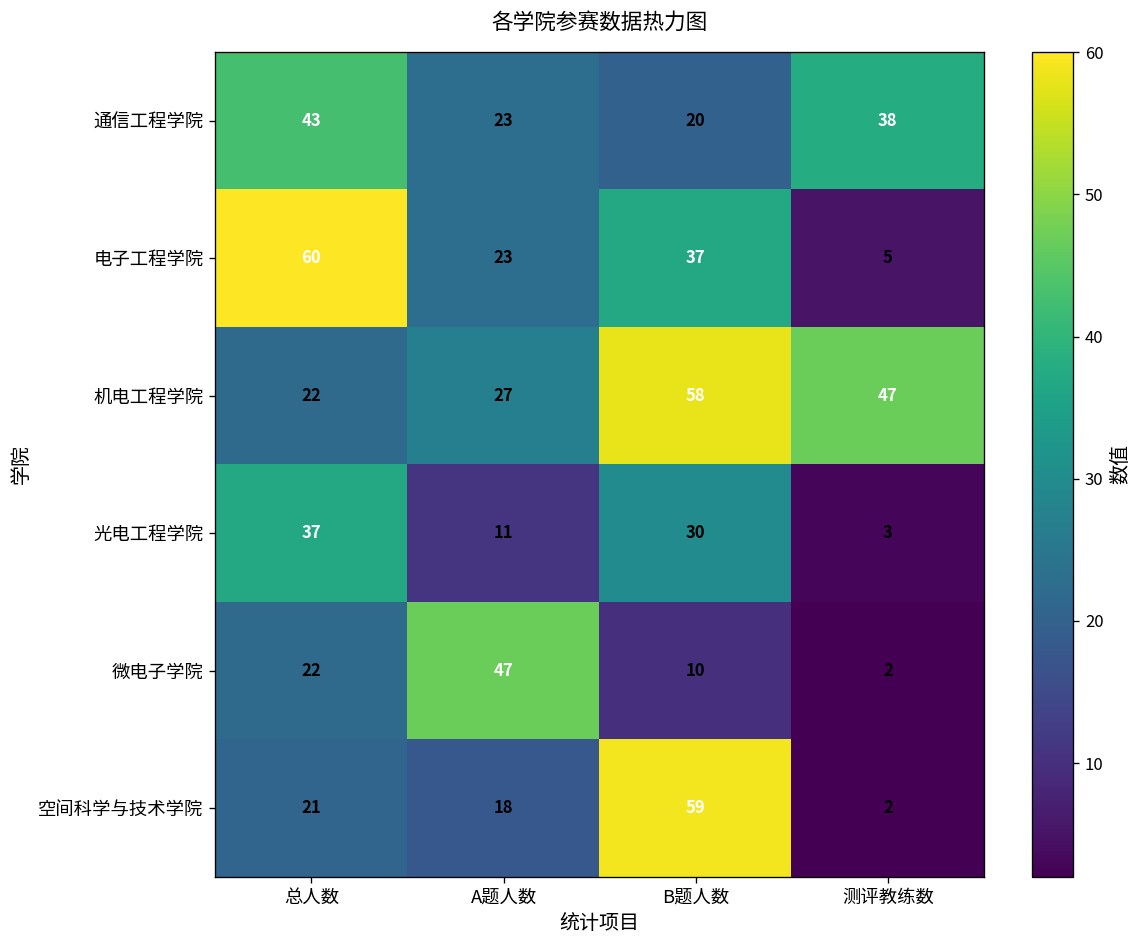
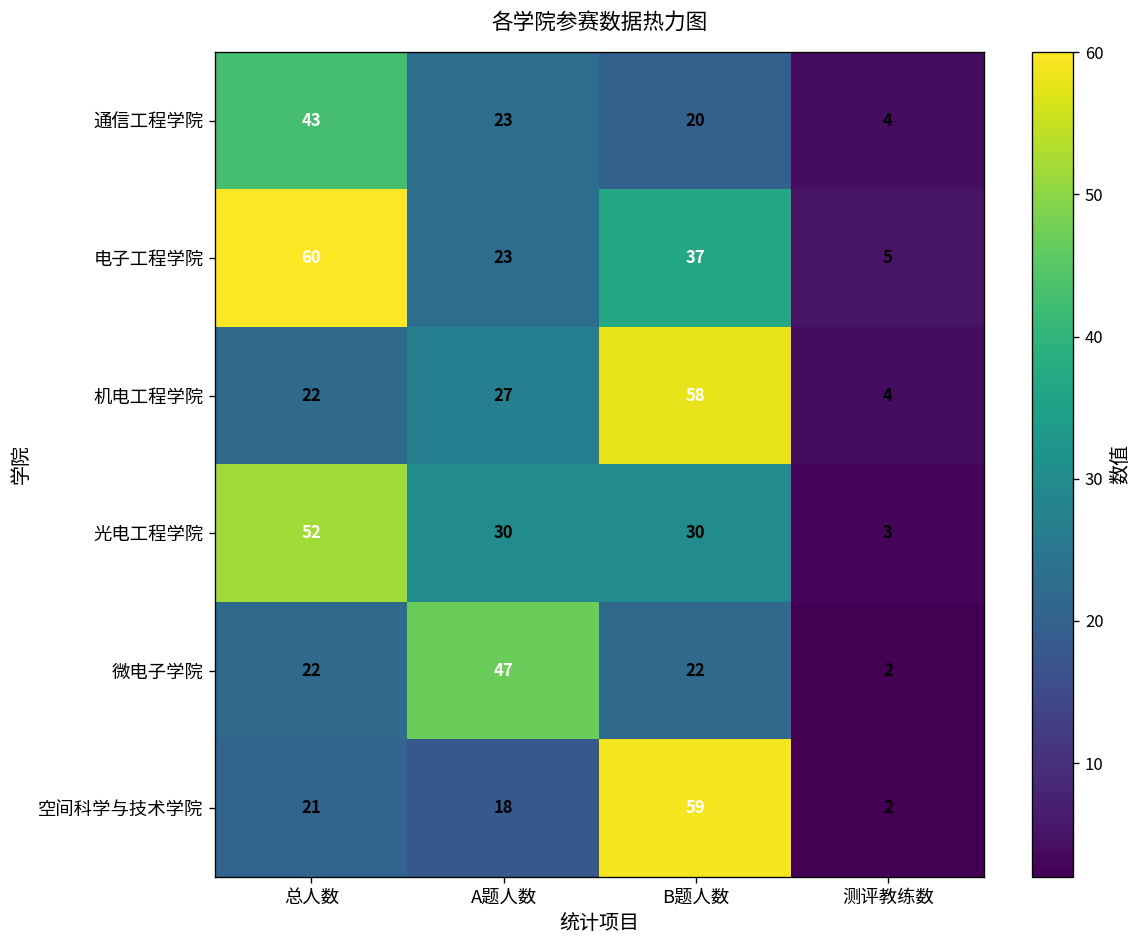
  {
    "通信工程学院": {
      "总人数": 43,
      "A题人数": 23,
      "B题人数": 20,
-     "测评教练数": 38
+     "测评教练数": 4
    },
    "电子工程学院": {
      "总人数": 60,
      "A题人数": 23,
      "B题人数": 37,
      "测评教练数": 5
    },
    "机电工程学院": {
      "总人数": 22,
      "A题人数": 27,
      "B题人数": 58,
-     "测评教练数": 47
+     "测评教练数": 4
    },
    "光电工程学院": {
-     "总人数": 37,
-     "A题人数": 11,
+     "总人数": 52,
+     "A题人数": 30,
      "B题人数": 30,
      "测评教练数": 3
    },
    "微电子学院": {
      "总人数": 22,
      "A题人数": 47,
-     "B题人数": 10,
+     "B题人数": 22,
      "测评教练数": 2
    },
    "空间科学与技术学院": {
      "总人数": 21,
      "A题人数": 18,
      "B题人数": 59,
      "测评教练数": 2
    }
  }
